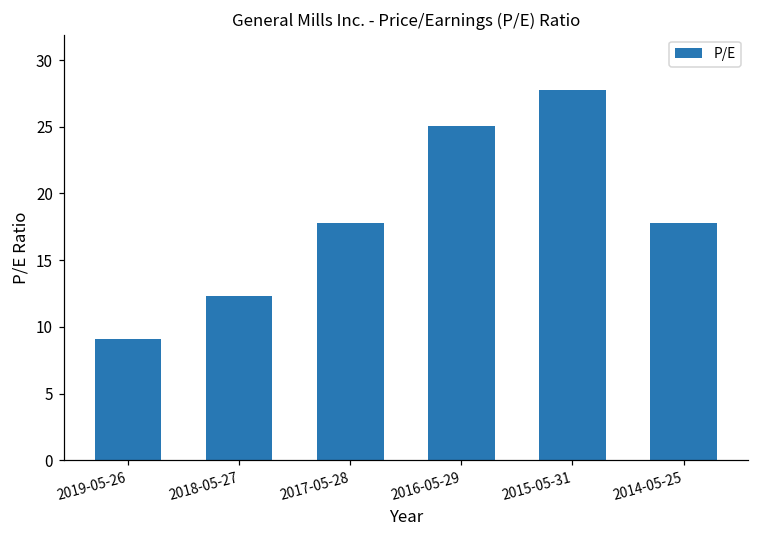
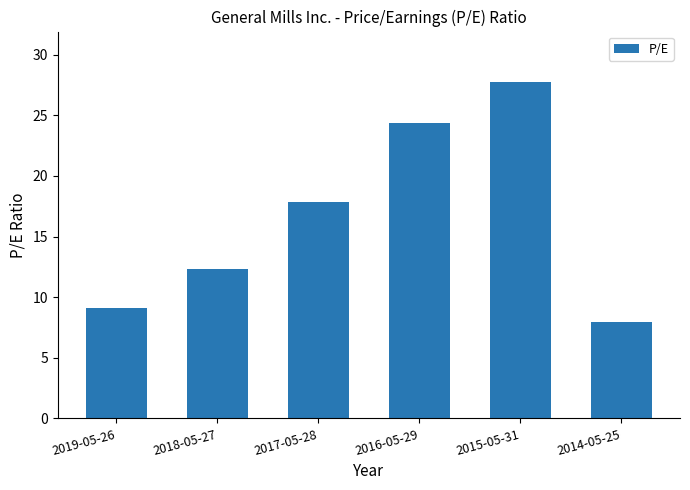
  {
    "2019-05-26": 9.1,
    "2018-05-27": 12.3,
    "2017-05-28": 17.8,
-   "2016-05-29": 25.1,
+   "2016-05-29": 24.4,
    "2015-05-31": 27.7,
-   "2014-05-25": 17.8
+   "2014-05-25": 7.9
  }
